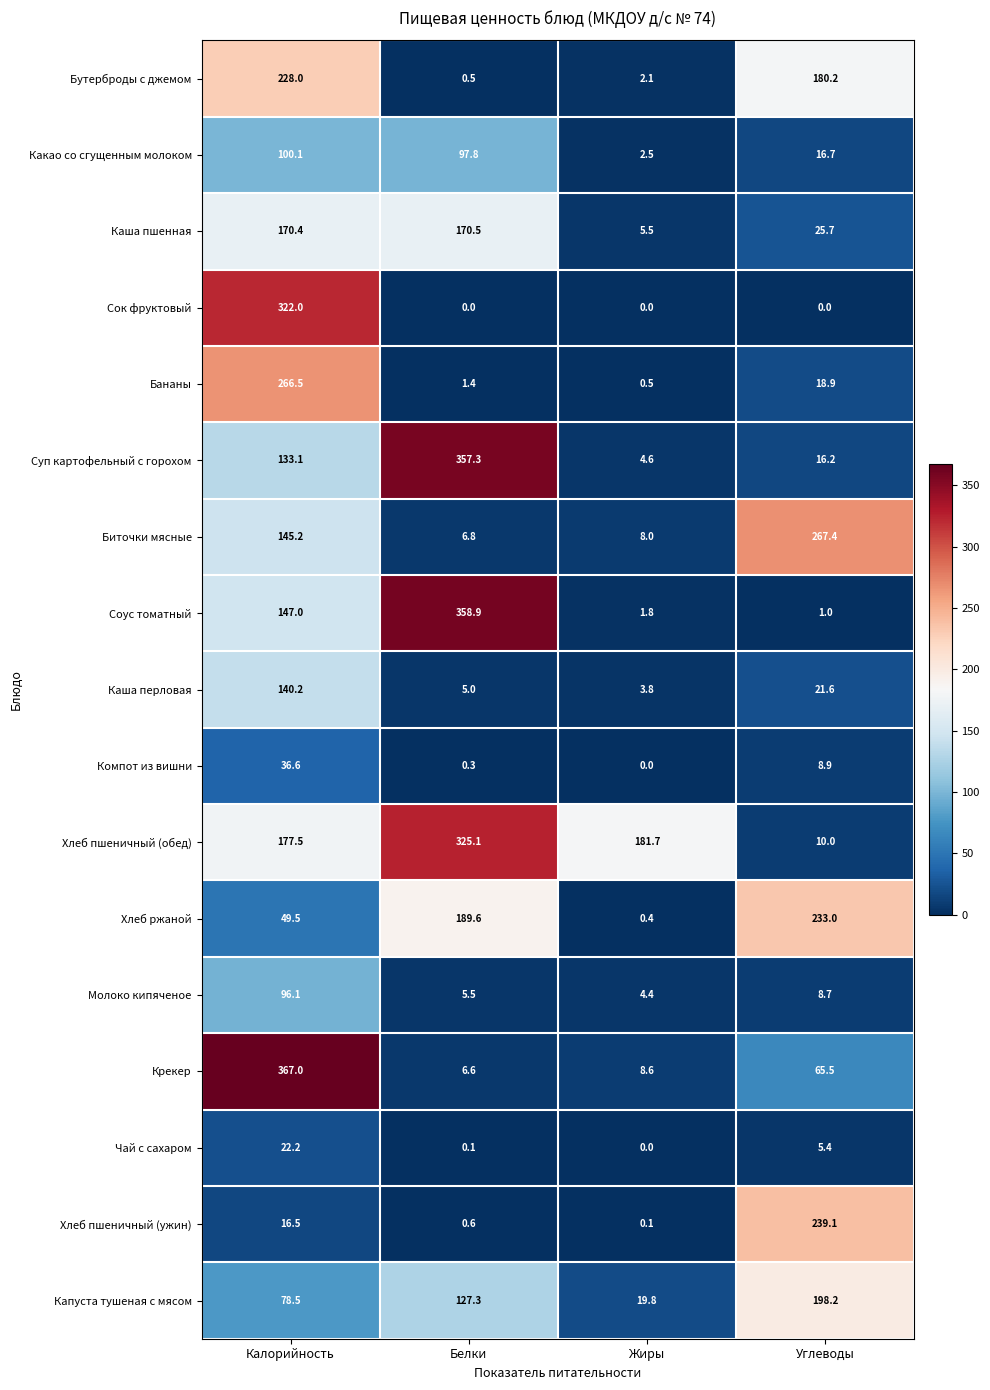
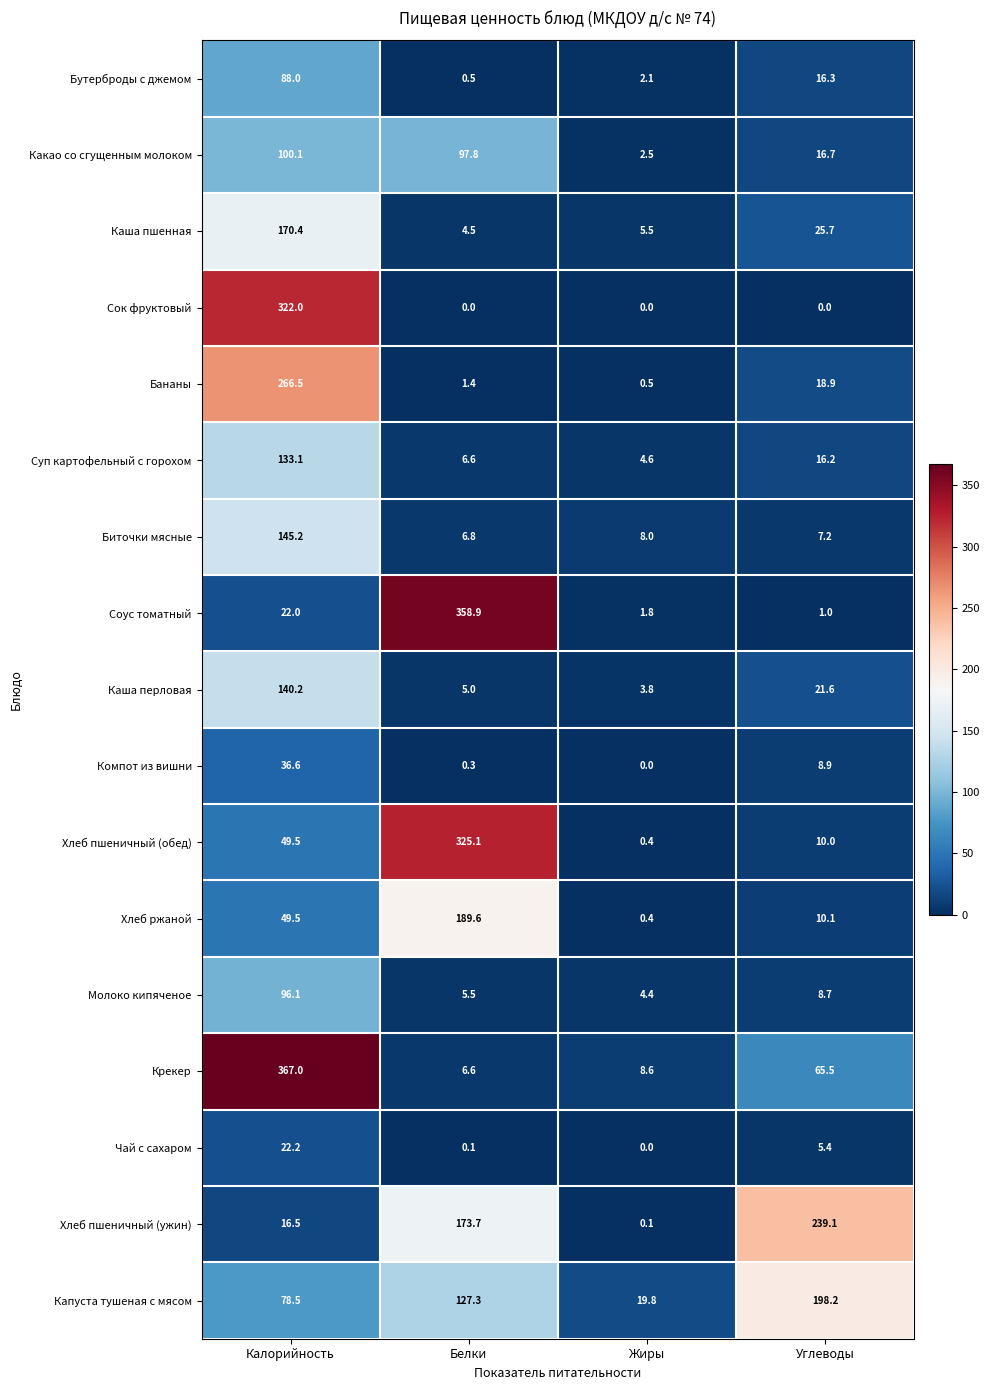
  {
    "Бутерброды с джемом": {
-     "Калорийность": 228.0,
+     "Калорийность": 88.0,
      "Белки": 0.5,
      "Жиры": 2.1,
-     "Углеводы": 180.2
+     "Углеводы": 16.3
    },
    "Какао со сгущенным молоком": {
      "Калорийность": 100.1,
      "Белки": 97.8,
      "Жиры": 2.5,
      "Углеводы": 16.7
    },
    "Каша пшенная": {
      "Калорийность": 170.4,
-     "Белки": 170.5,
+     "Белки": 4.5,
      "Жиры": 5.5,
      "Углеводы": 25.7
    },
    "Сок фруктовый": {
      "Калорийность": 322.0,
      "Белки": 0.0,
      "Жиры": 0.0,
      "Углеводы": 0.0
    },
    "Бананы": {
      "Калорийность": 266.5,
      "Белки": 1.4,
      "Жиры": 0.5,
      "Углеводы": 18.9
    },
    "Суп картофельный с горохом": {
      "Калорийность": 133.1,
-     "Белки": 357.3,
+     "Белки": 6.6,
      "Жиры": 4.6,
      "Углеводы": 16.2
    },
    "Биточки мясные": {
      "Калорийность": 145.2,
      "Белки": 6.8,
      "Жиры": 8.0,
-     "Углеводы": 267.4
+     "Углеводы": 7.2
    },
    "Соус томатный": {
-     "Калорийность": 147.0,
+     "Калорийность": 22.0,
      "Белки": 358.9,
      "Жиры": 1.8,
      "Углеводы": 1.0
    },
    "Каша перловая": {
      "Калорийность": 140.2,
      "Белки": 5.0,
      "Жиры": 3.8,
      "Углеводы": 21.6
    },
    "Компот из вишни": {
      "Калорийность": 36.6,
      "Белки": 0.3,
      "Жиры": 0.0,
      "Углеводы": 8.9
    },
    "Хлеб пшеничный (обед)": {
-     "Калорийность": 177.5,
+     "Калорийность": 49.5,
      "Белки": 325.1,
-     "Жиры": 181.7,
+     "Жиры": 0.4,
      "Углеводы": 10.0
    },
    "Хлеб ржаной": {
      "Калорийность": 49.5,
      "Белки": 189.6,
      "Жиры": 0.4,
-     "Углеводы": 233.0
+     "Углеводы": 10.1
    },
    "Молоко кипяченое": {
      "Калорийность": 96.1,
      "Белки": 5.5,
      "Жиры": 4.4,
      "Углеводы": 8.7
    },
    "Крекер": {
      "Калорийность": 367.0,
      "Белки": 6.6,
      "Жиры": 8.6,
      "Углеводы": 65.5
    },
    "Чай с сахаром": {
      "Калорийность": 22.2,
      "Белки": 0.1,
      "Жиры": 0.0,
      "Углеводы": 5.4
    },
    "Хлеб пшеничный (ужин)": {
      "Калорийность": 16.5,
-     "Белки": 0.6,
+     "Белки": 173.7,
      "Жиры": 0.1,
      "Углеводы": 239.1
    },
    "Капуста тушеная с мясом": {
      "Калорийность": 78.5,
      "Белки": 127.3,
      "Жиры": 19.8,
      "Углеводы": 198.2
    }
  }
